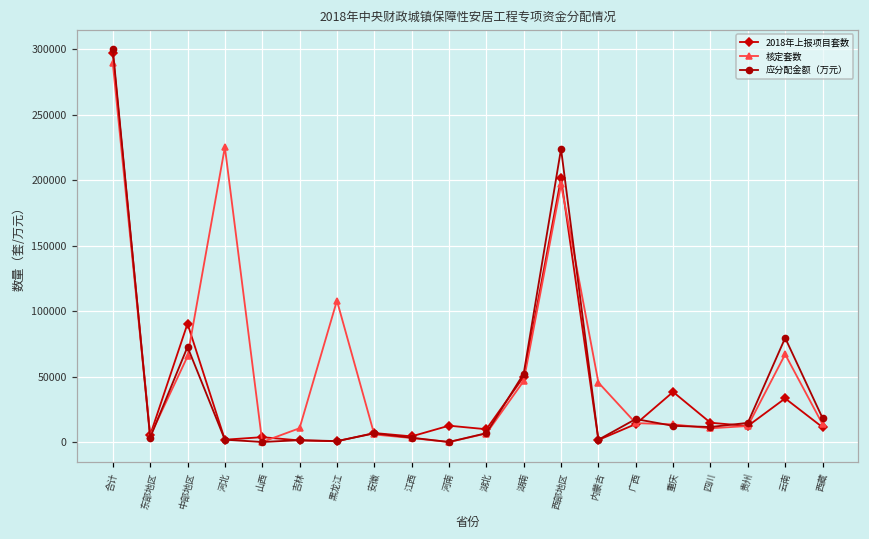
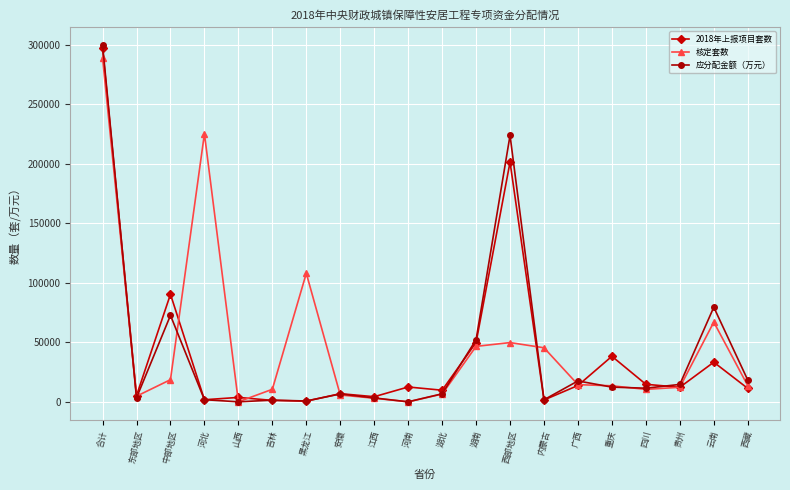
  {
    "核定套数": {
      "合计": 289000,
-     "中部地区": 65000,
+     "中部地区": 19000,
      "河北": 225000,
      "吉林": 11000,
      "黑龙江": 108000,
      "湖南": 47000,
-     "西部地区": 197000,
+     "西部地区": 50000,
      "内蒙古": 45000,
      "云南": 67000,
      "西藏": 14000
    }
  }
